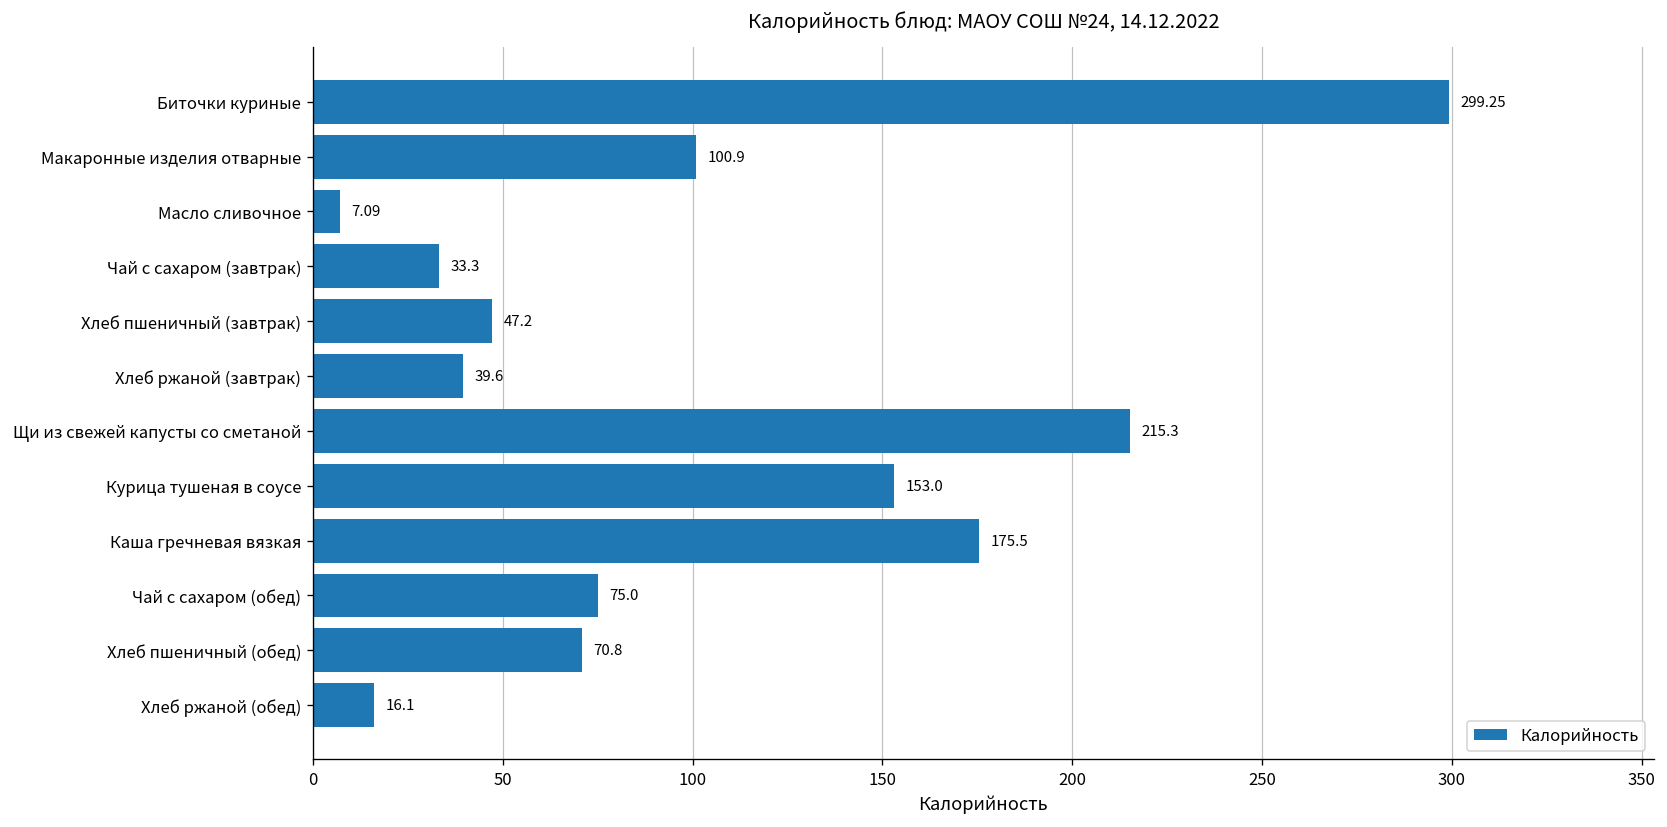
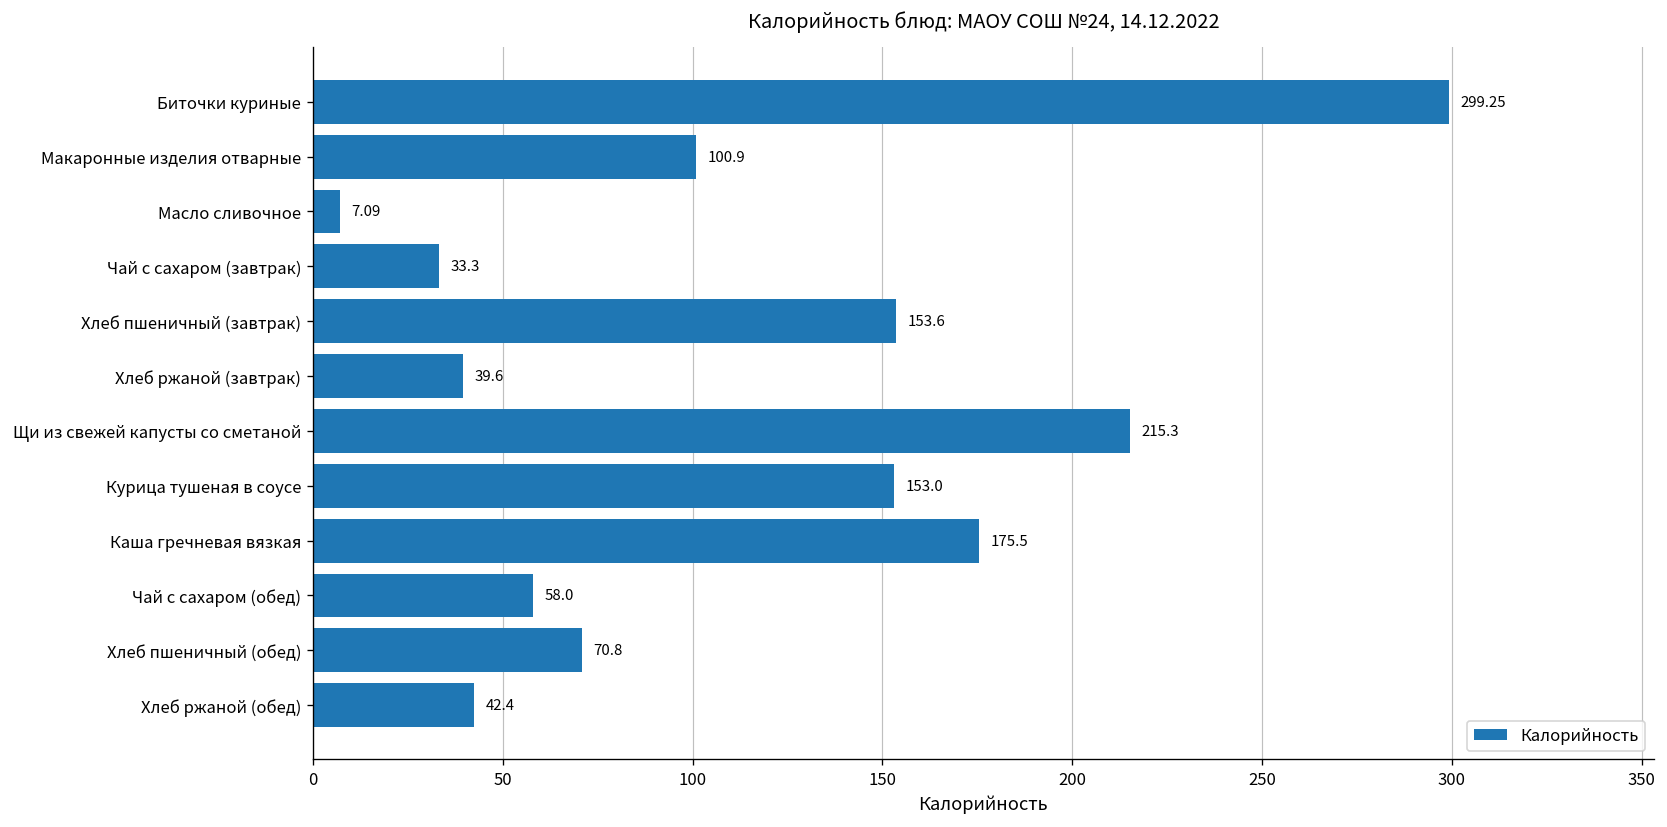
  {
    "Биточки куриные": 299.25,
    "Макаронные изделия отварные": 100.9,
    "Масло сливочное": 7.09,
    "Чай с сахаром (завтрак)": 33.3,
-   "Хлеб пшеничный (завтрак)": 47.2,
+   "Хлеб пшеничный (завтрак)": 153.6,
    "Хлеб ржаной (завтрак)": 39.6,
    "Щи из свежей капусты со сметаной": 215.3,
    "Курица тушеная в соусе": 153.0,
    "Каша гречневая вязкая": 175.5,
-   "Чай с сахаром (обед)": 75.0,
+   "Чай с сахаром (обед)": 58.0,
    "Хлеб пшеничный (обед)": 70.8,
-   "Хлеб ржаной (обед)": 16.1
+   "Хлеб ржаной (обед)": 42.4
  }
